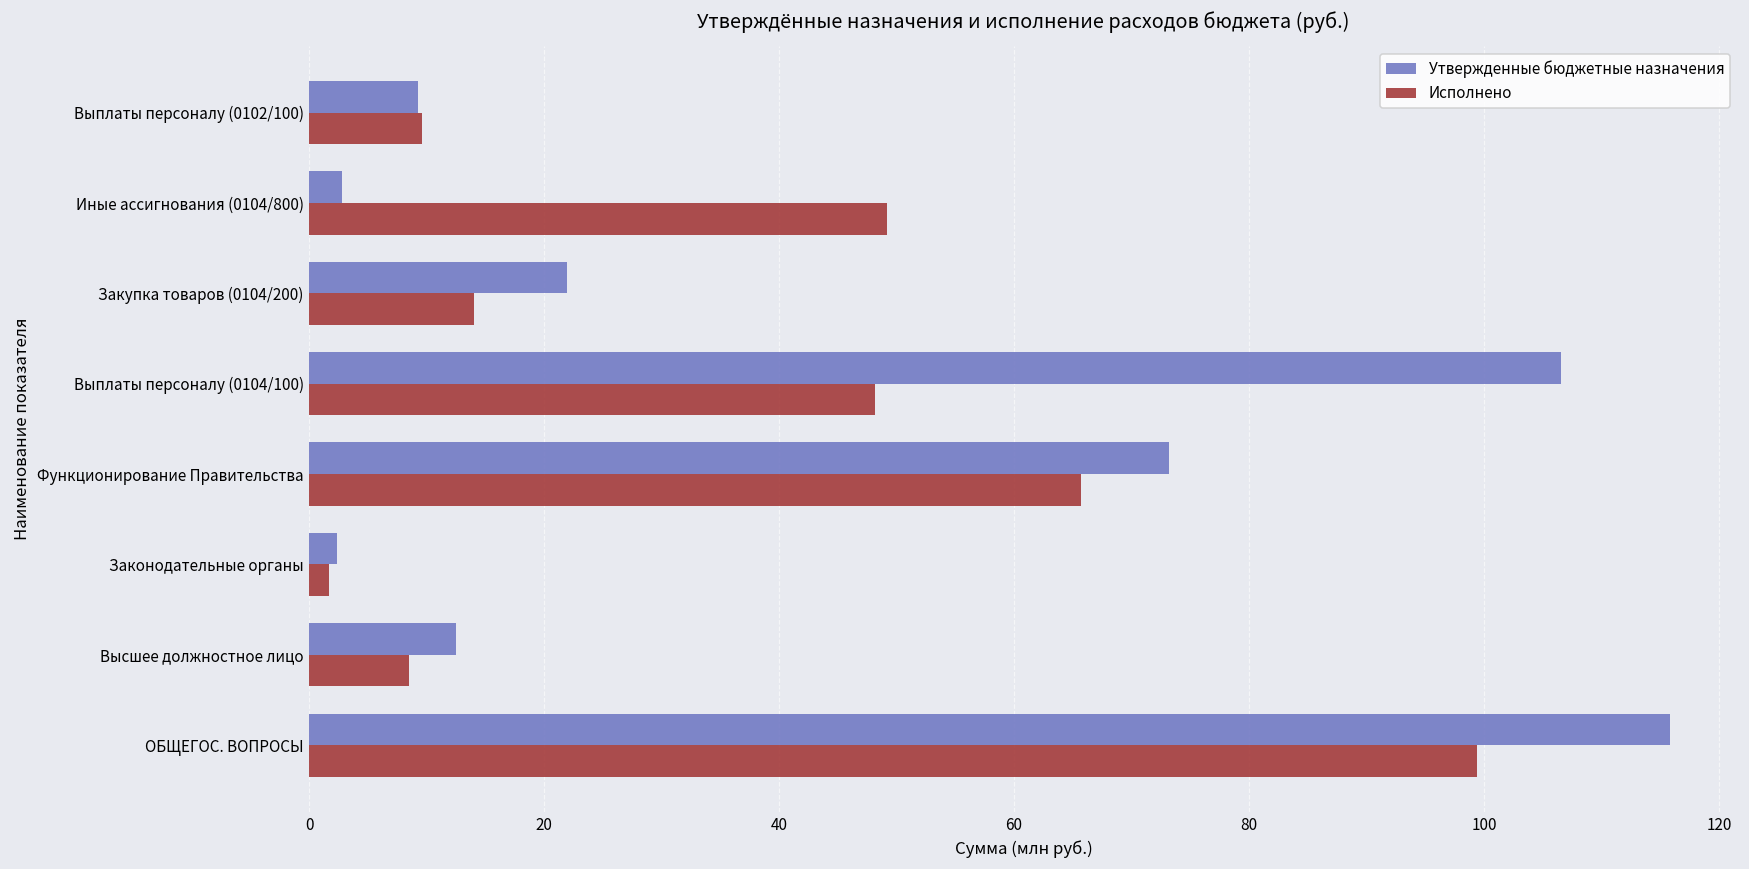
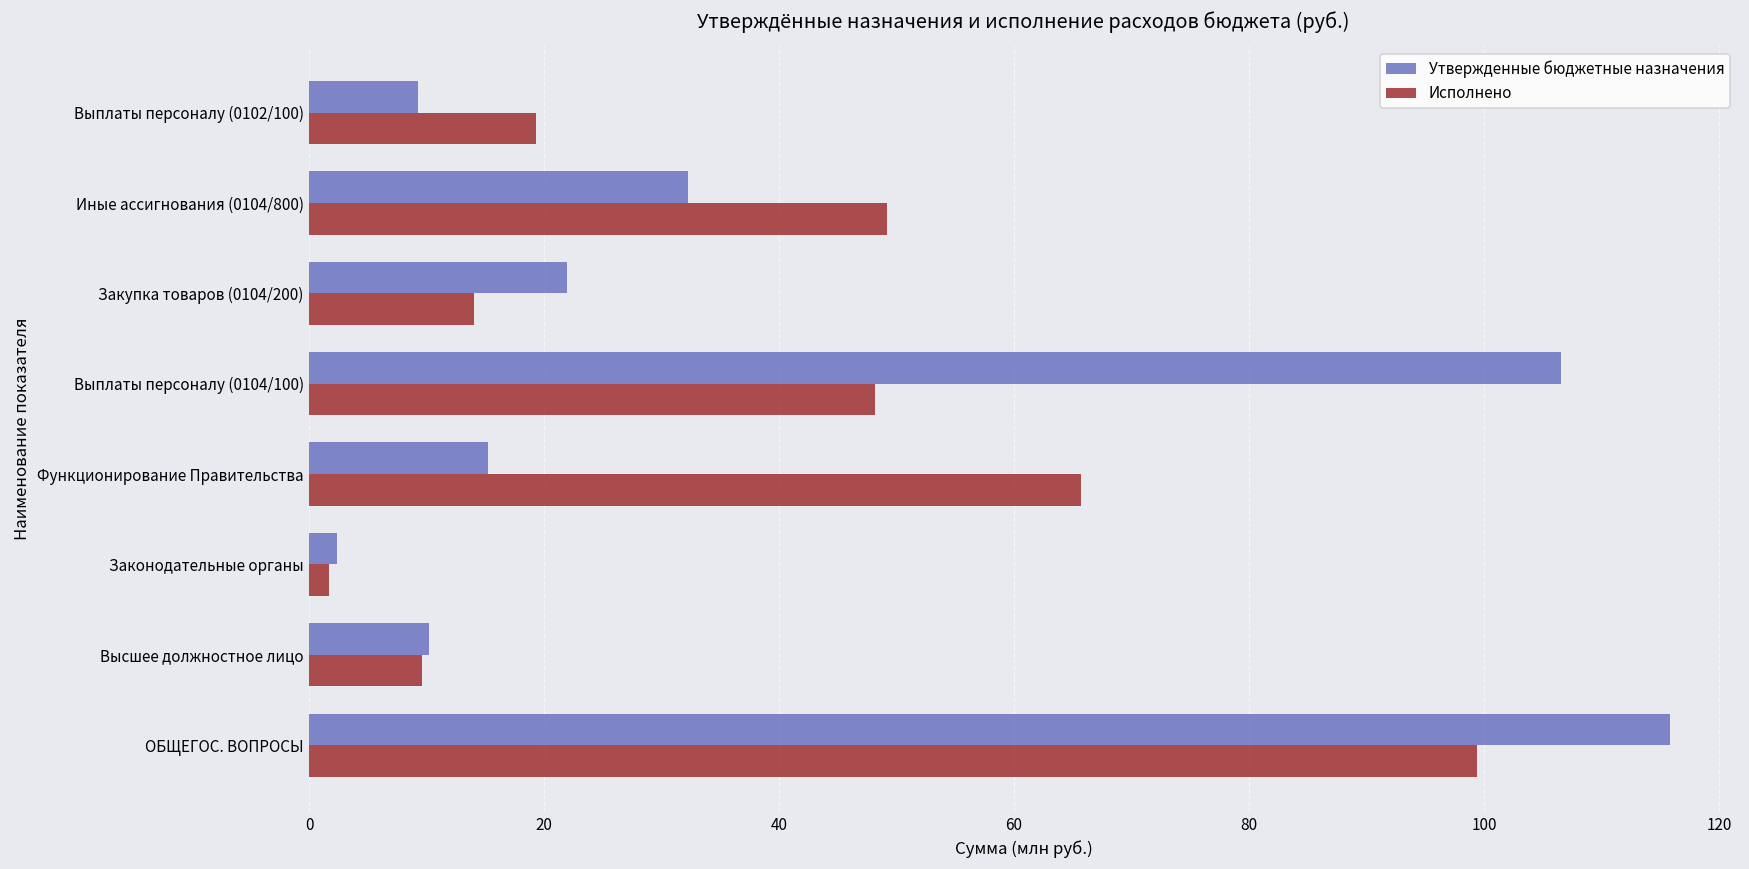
  {
    "Утвержденные бюджетные назначения": {
      "Выплаты персоналу (0102/100)": 9.2,
-     "Иные ассигнования (0104/800)": 2.8,
+     "Иные ассигнования (0104/800)": 32.2,
      "Закупка товаров (0104/200)": 21.9,
      "Выплаты персоналу (0104/100)": 106.6,
-     "Функционирование Правительства": 73.2,
+     "Функционирование Правительства": 15.2,
      "Законодательные органы": 2.4,
-     "Высшее должностное лицо": 12.5,
+     "Высшее должностное лицо": 10.2,
      "ОБЩЕГОС. ВОПРОСЫ": 115.8
    },
    "Исполнено": {
-     "Выплаты персоналу (0102/100)": 9.6,
+     "Выплаты персоналу (0102/100)": 19.3,
      "Иные ассигнования (0104/800)": 49.2,
      "Закупка товаров (0104/200)": 14.1,
      "Выплаты персоналу (0104/100)": 48.2,
      "Функционирование Правительства": 65.7,
      "Законодательные органы": 1.7,
-     "Высшее должностное лицо": 8.5,
+     "Высшее должностное лицо": 9.6,
      "ОБЩЕГОС. ВОПРОСЫ": 99.4
    }
  }
